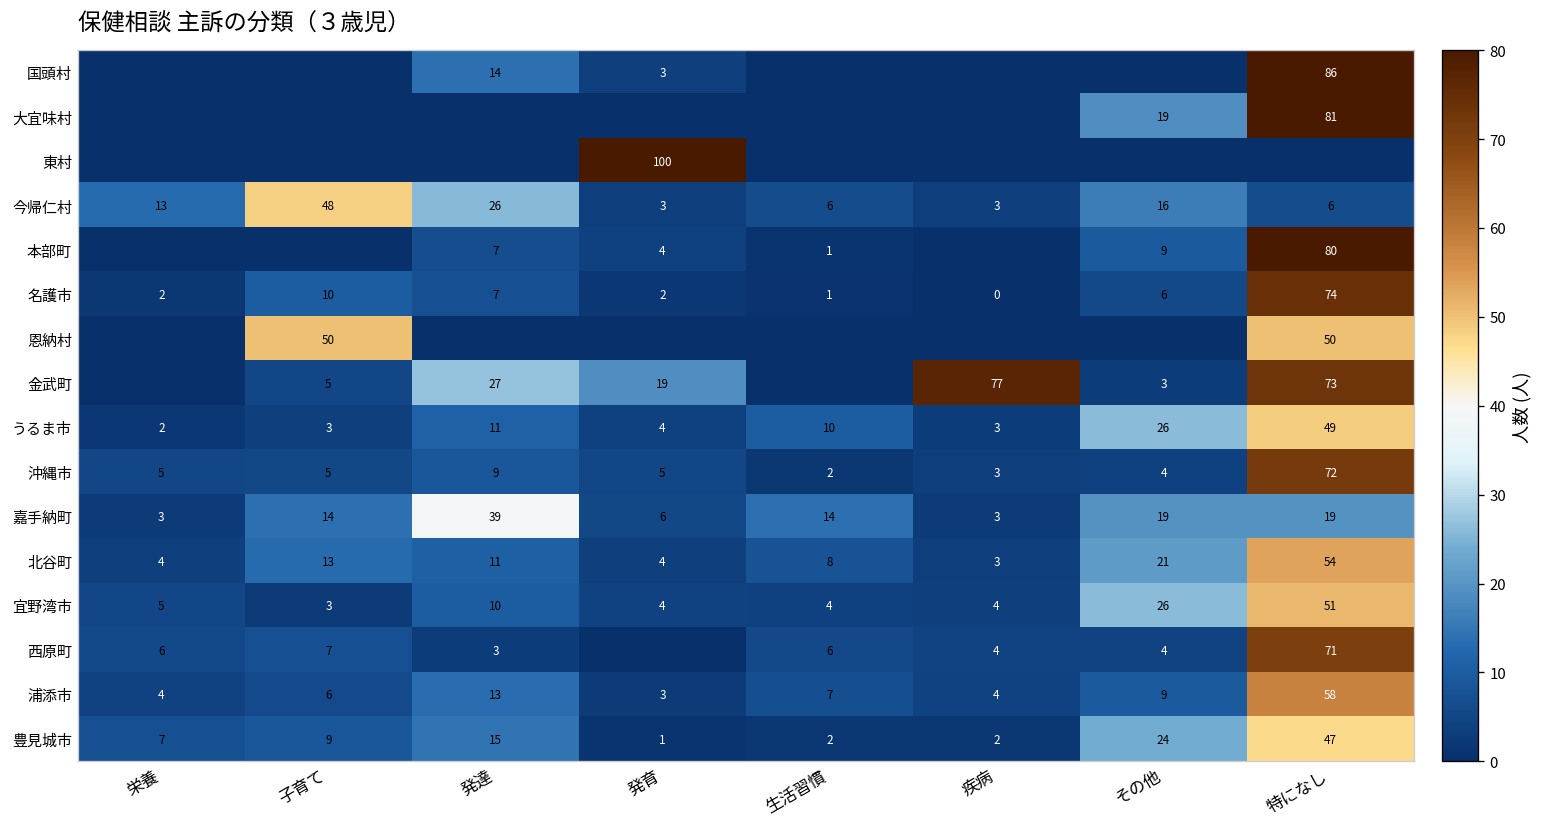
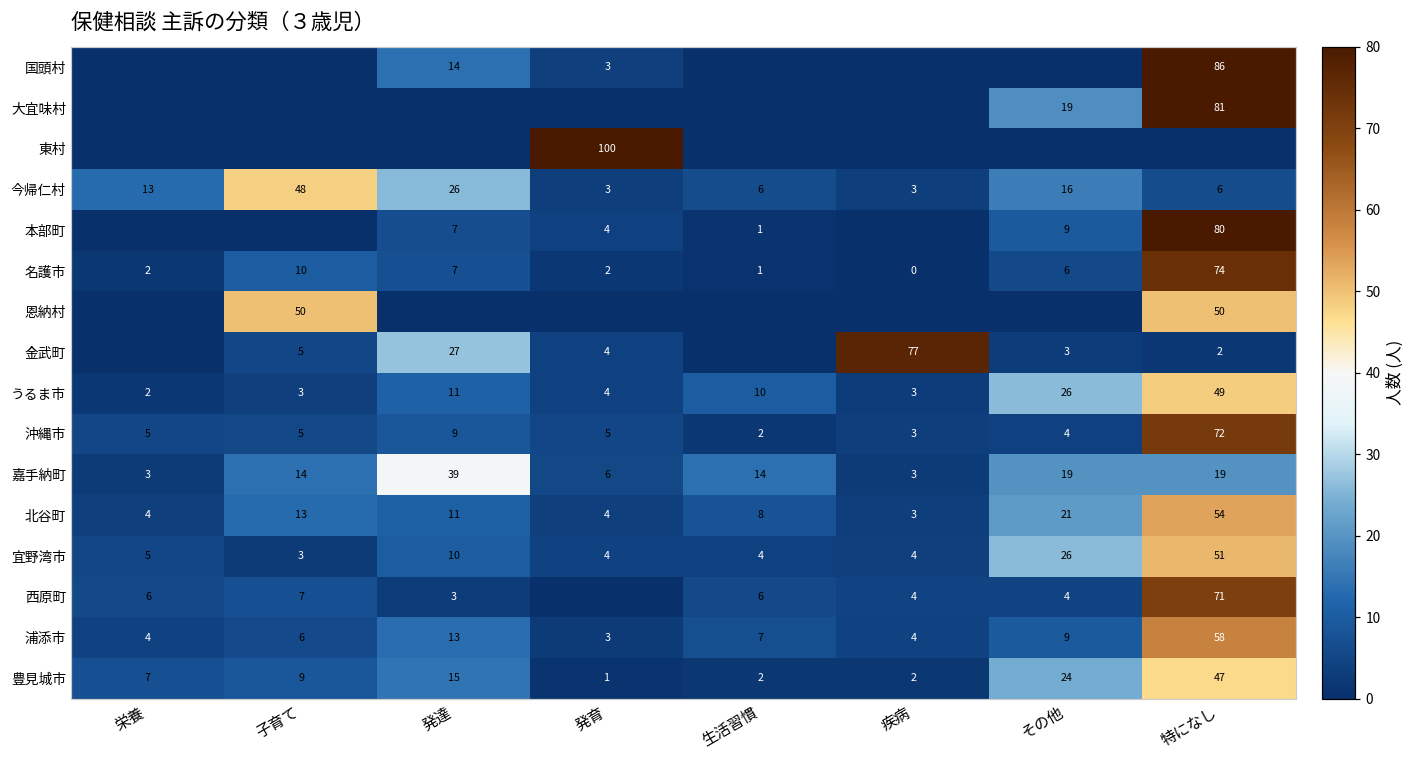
  {
    "国頭村": {
      "発達": 14,
      "発育": 3,
      "特になし": 86
    },
    "大宜味村": {
      "その他": 19,
      "特になし": 81
    },
    "東村": {
      "発育": 100
    },
    "今帰仁村": {
      "栄養": 13,
      "子育て": 48,
      "発達": 26,
      "発育": 3,
      "生活習慣": 6,
      "疾病": 3,
      "その他": 16,
      "特になし": 6
    },
    "本部町": {
      "発達": 7,
      "発育": 4,
      "生活習慣": 1,
      "その他": 9,
      "特になし": 80
    },
    "名護市": {
      "栄養": 2,
      "子育て": 10,
      "発達": 7,
      "発育": 2,
      "生活習慣": 1,
      "疾病": 0,
      "その他": 6,
      "特になし": 74
    },
    "恩納村": {
      "子育て": 50,
      "特になし": 50
    },
    "金武町": {
      "子育て": 5,
      "発達": 27,
-     "発育": 19,
+     "発育": 4,
      "疾病": 77,
      "その他": 3,
-     "特になし": 73
+     "特になし": 2
    },
    "うるま市": {
      "栄養": 2,
      "子育て": 3,
      "発達": 11,
      "発育": 4,
      "生活習慣": 10,
      "疾病": 3,
      "その他": 26,
      "特になし": 49
    },
    "沖縄市": {
      "栄養": 5,
      "子育て": 5,
      "発達": 9,
      "発育": 5,
      "生活習慣": 2,
      "疾病": 3,
      "その他": 4,
      "特になし": 72
    },
    "嘉手納町": {
      "栄養": 3,
      "子育て": 14,
      "発達": 39,
      "発育": 6,
      "生活習慣": 14,
      "疾病": 3,
      "その他": 19,
      "特になし": 19
    },
    "北谷町": {
      "栄養": 4,
      "子育て": 13,
      "発達": 11,
      "発育": 4,
      "生活習慣": 8,
      "疾病": 3,
      "その他": 21,
      "特になし": 54
    },
    "宜野湾市": {
      "栄養": 5,
      "子育て": 3,
      "発達": 10,
      "発育": 4,
      "生活習慣": 4,
      "疾病": 4,
      "その他": 26,
      "特になし": 51
    },
    "西原町": {
      "栄養": 6,
      "子育て": 7,
      "発達": 3,
      "生活習慣": 6,
      "疾病": 4,
      "その他": 4,
      "特になし": 71
    },
    "浦添市": {
      "栄養": 4,
      "子育て": 6,
      "発達": 13,
      "発育": 3,
      "生活習慣": 7,
      "疾病": 4,
      "その他": 9,
      "特になし": 58
    },
    "豊見城市": {
      "栄養": 7,
      "子育て": 9,
      "発達": 15,
      "発育": 1,
      "生活習慣": 2,
      "疾病": 2,
      "その他": 24,
      "特になし": 47
    }
  }
